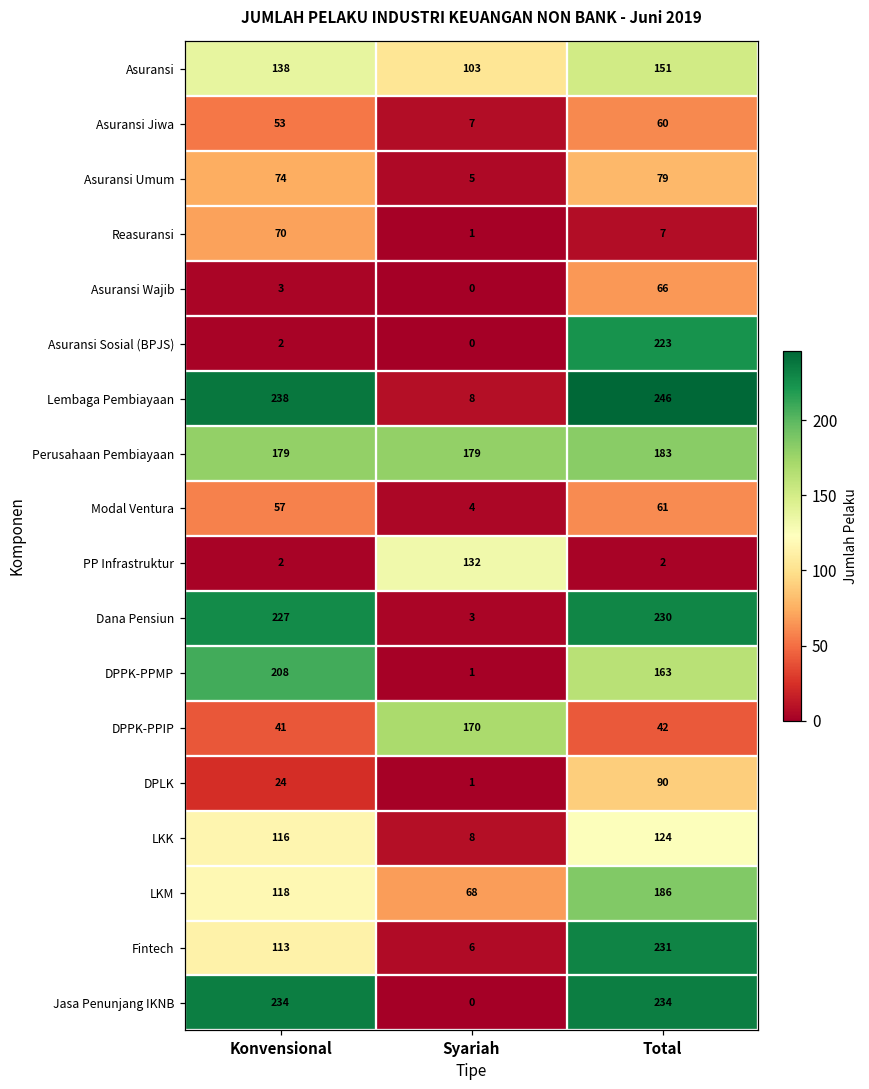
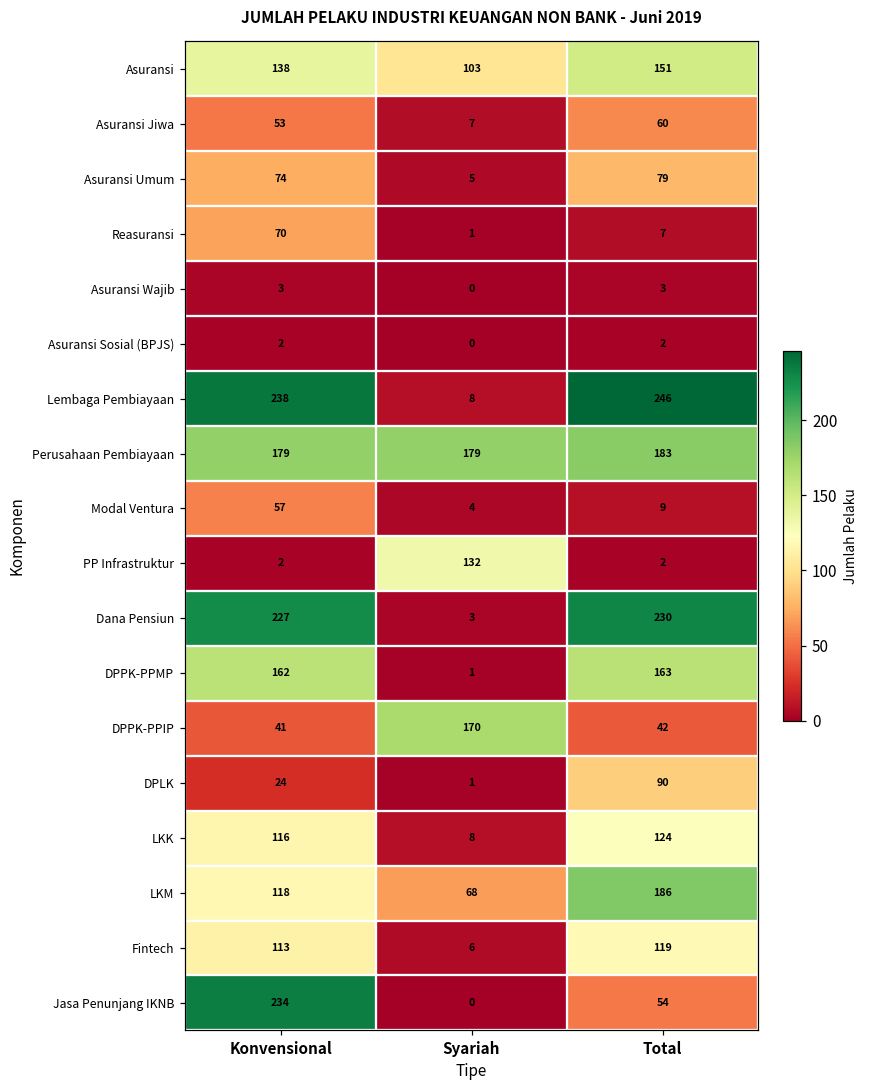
  {
    "Asuransi": {
      "Konvensional": 138,
      "Syariah": 103,
      "Total": 151
    },
    "Asuransi Jiwa": {
      "Konvensional": 53,
      "Syariah": 7,
      "Total": 60
    },
    "Asuransi Umum": {
      "Konvensional": 74,
      "Syariah": 5,
      "Total": 79
    },
    "Reasuransi": {
      "Konvensional": 70,
      "Syariah": 1,
      "Total": 7
    },
    "Asuransi Wajib": {
      "Konvensional": 3,
      "Syariah": 0,
-     "Total": 66
+     "Total": 3
    },
    "Asuransi Sosial (BPJS)": {
      "Konvensional": 2,
      "Syariah": 0,
-     "Total": 223
+     "Total": 2
    },
    "Lembaga Pembiayaan": {
      "Konvensional": 238,
      "Syariah": 8,
      "Total": 246
    },
    "Perusahaan Pembiayaan": {
      "Konvensional": 179,
      "Syariah": 179,
      "Total": 183
    },
    "Modal Ventura": {
      "Konvensional": 57,
      "Syariah": 4,
-     "Total": 61
+     "Total": 9
    },
    "PP Infrastruktur": {
      "Konvensional": 2,
      "Syariah": 132,
      "Total": 2
    },
    "Dana Pensiun": {
      "Konvensional": 227,
      "Syariah": 3,
      "Total": 230
    },
    "DPPK-PPMP": {
-     "Konvensional": 208,
+     "Konvensional": 162,
      "Syariah": 1,
      "Total": 163
    },
    "DPPK-PPIP": {
      "Konvensional": 41,
      "Syariah": 170,
      "Total": 42
    },
    "DPLK": {
      "Konvensional": 24,
      "Syariah": 1,
      "Total": 90
    },
    "LKK": {
      "Konvensional": 116,
      "Syariah": 8,
      "Total": 124
    },
    "LKM": {
      "Konvensional": 118,
      "Syariah": 68,
      "Total": 186
    },
    "Fintech": {
      "Konvensional": 113,
      "Syariah": 6,
-     "Total": 231
+     "Total": 119
    },
    "Jasa Penunjang IKNB": {
      "Konvensional": 234,
      "Syariah": 0,
-     "Total": 234
+     "Total": 54
    }
  }
